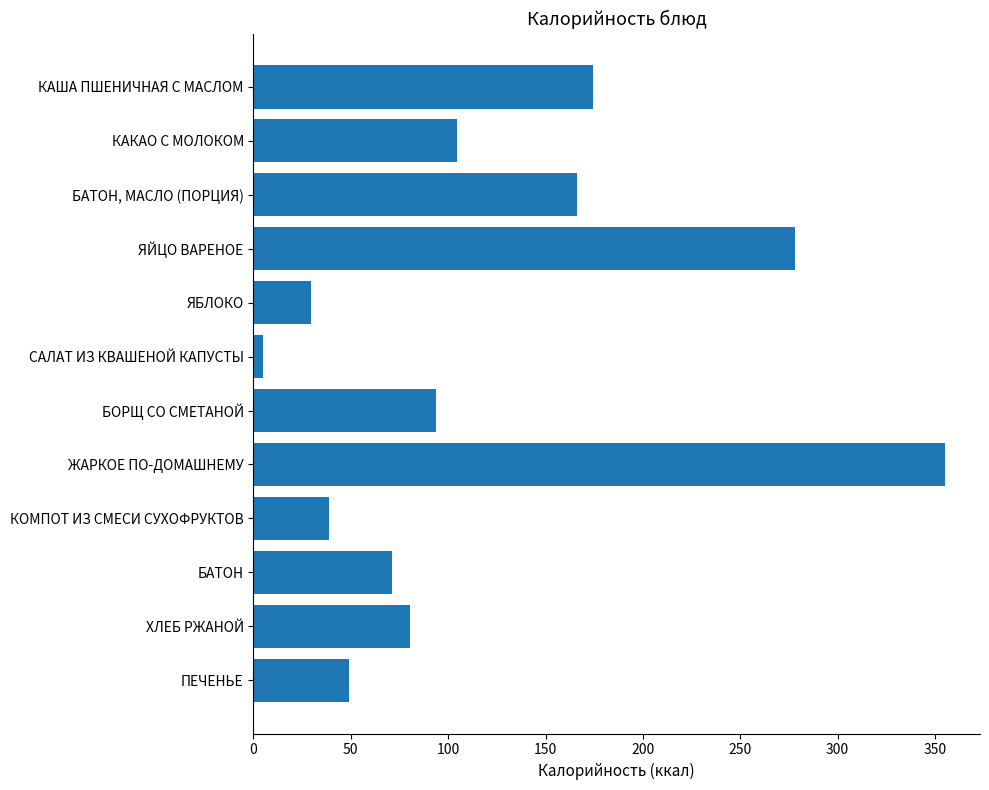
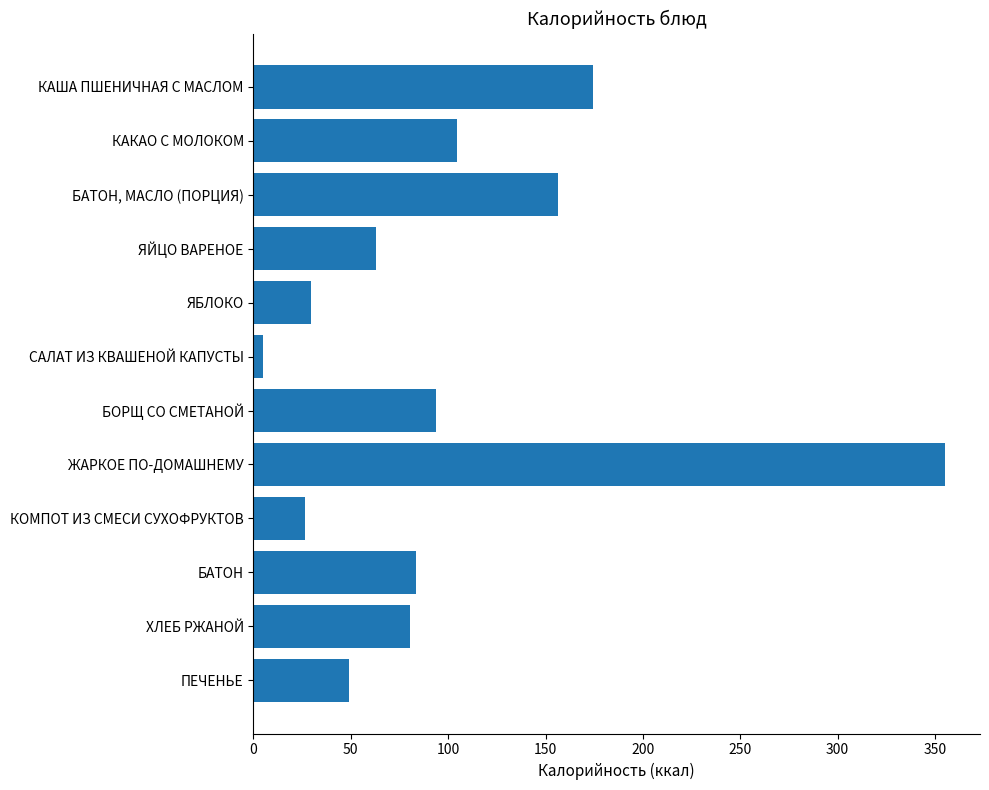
  {
    "КАША ПШЕНИЧНАЯ С МАСЛОМ": 175,
    "КАКАО С МОЛОКОМ": 105,
-   "БАТОН, МАСЛО (ПОРЦИЯ)": 166,
-   "ЯЙЦО ВАРЕНОЕ": 278,
+   "БАТОН, МАСЛО (ПОРЦИЯ)": 156,
+   "ЯЙЦО ВАРЕНОЕ": 63,
    "ЯБЛОКО": 30,
    "САЛАТ ИЗ КВАШЕНОЙ КАПУСТЫ": 5,
    "БОРЩ СО СМЕТАНОЙ": 94,
    "ЖАРКОЕ ПО-ДОМАШНЕМУ": 355,
-   "КОМПОТ ИЗ СМЕСИ СУХОФРУКТОВ": 39,
-   "БАТОН": 71,
+   "КОМПОТ ИЗ СМЕСИ СУХОФРУКТОВ": 26,
+   "БАТОН": 84,
    "ХЛЕБ РЖАНОЙ": 80,
    "ПЕЧЕНЬЕ": 49
  }
